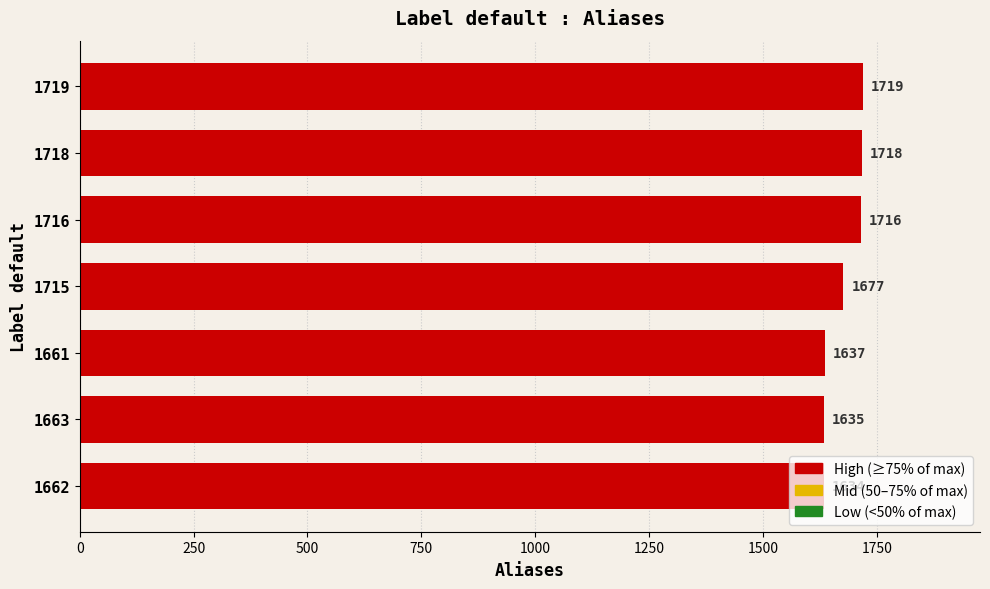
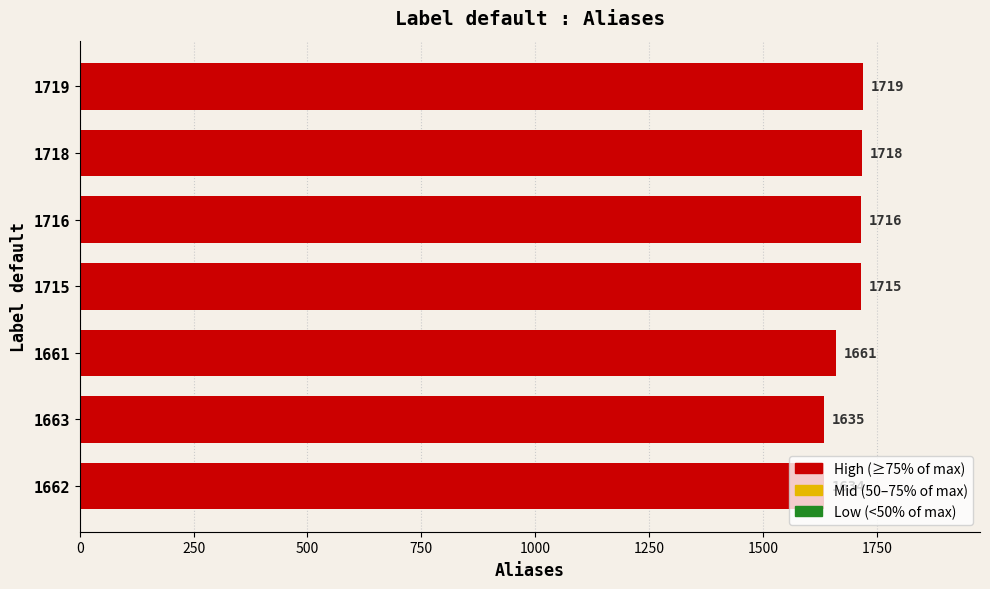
  {
    "1719": 1719,
    "1718": 1718,
    "1716": 1716,
-   "1715": 1677,
-   "1661": 1637,
+   "1715": 1715,
+   "1661": 1661,
    "1663": 1635
  }
